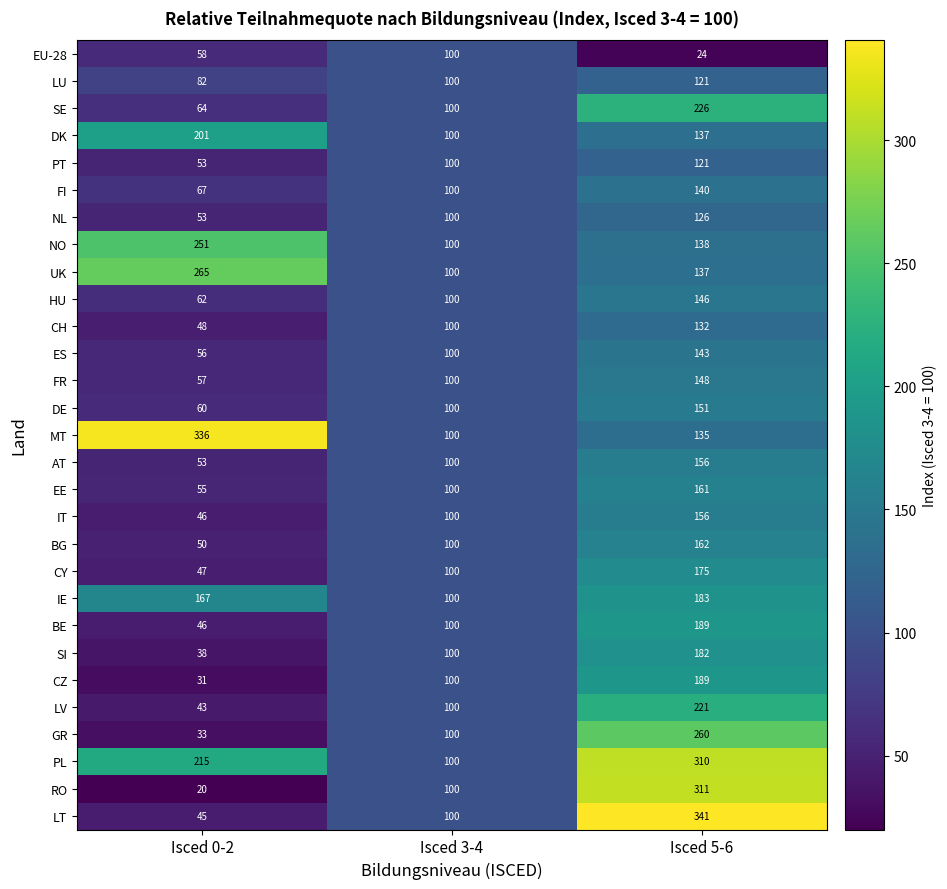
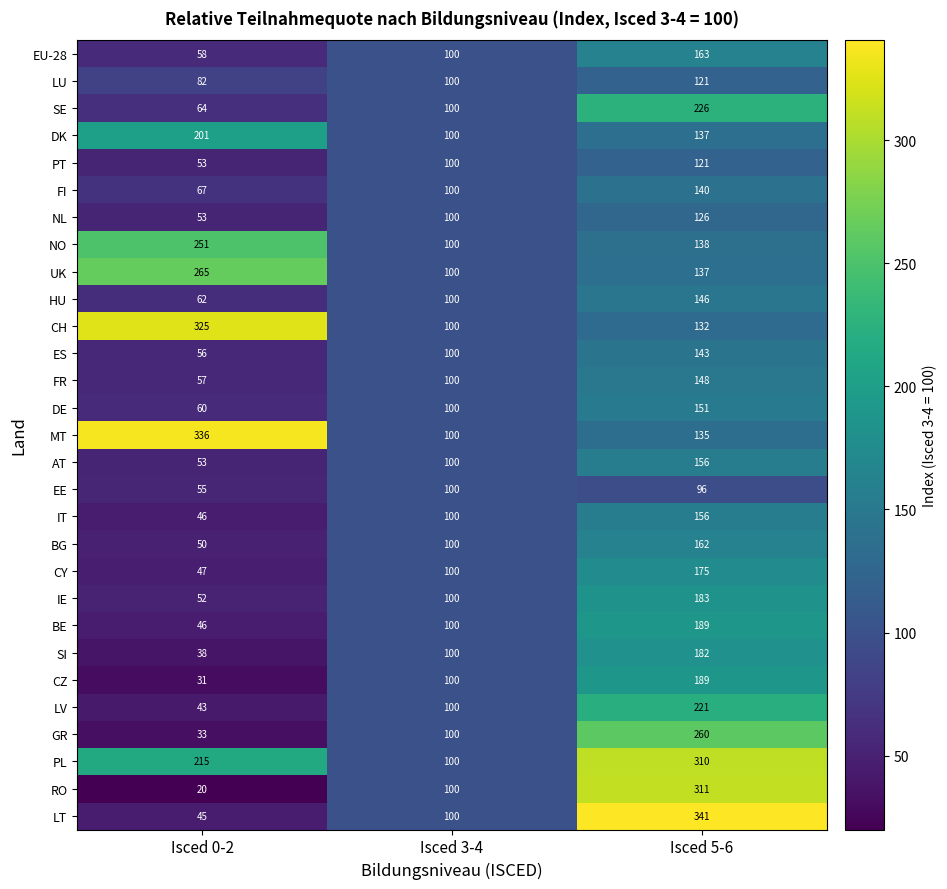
  {
    "EU-28": {
      "Isced 0-2": 58,
      "Isced 3-4": 100,
-     "Isced 5-6": 24
+     "Isced 5-6": 163
    },
    "LU": {
      "Isced 0-2": 82,
      "Isced 3-4": 100,
      "Isced 5-6": 121
    },
    "SE": {
      "Isced 0-2": 64,
      "Isced 3-4": 100,
      "Isced 5-6": 226
    },
    "DK": {
      "Isced 0-2": 201,
      "Isced 3-4": 100,
      "Isced 5-6": 137
    },
    "PT": {
      "Isced 0-2": 53,
      "Isced 3-4": 100,
      "Isced 5-6": 121
    },
    "FI": {
      "Isced 0-2": 67,
      "Isced 3-4": 100,
      "Isced 5-6": 140
    },
    "NL": {
      "Isced 0-2": 53,
      "Isced 3-4": 100,
      "Isced 5-6": 126
    },
    "NO": {
      "Isced 0-2": 251,
      "Isced 3-4": 100,
      "Isced 5-6": 138
    },
    "UK": {
      "Isced 0-2": 265,
      "Isced 3-4": 100,
      "Isced 5-6": 137
    },
    "HU": {
      "Isced 0-2": 62,
      "Isced 3-4": 100,
      "Isced 5-6": 146
    },
    "CH": {
-     "Isced 0-2": 48,
+     "Isced 0-2": 325,
      "Isced 3-4": 100,
      "Isced 5-6": 132
    },
    "ES": {
      "Isced 0-2": 56,
      "Isced 3-4": 100,
      "Isced 5-6": 143
    },
    "FR": {
      "Isced 0-2": 57,
      "Isced 3-4": 100,
      "Isced 5-6": 148
    },
    "DE": {
      "Isced 0-2": 60,
      "Isced 3-4": 100,
      "Isced 5-6": 151
    },
    "MT": {
      "Isced 0-2": 336,
      "Isced 3-4": 100,
      "Isced 5-6": 135
    },
    "AT": {
      "Isced 0-2": 53,
      "Isced 3-4": 100,
      "Isced 5-6": 156
    },
    "EE": {
      "Isced 0-2": 55,
      "Isced 3-4": 100,
-     "Isced 5-6": 161
+     "Isced 5-6": 96
    },
    "IT": {
      "Isced 0-2": 46,
      "Isced 3-4": 100,
      "Isced 5-6": 156
    },
    "BG": {
      "Isced 0-2": 50,
      "Isced 3-4": 100,
      "Isced 5-6": 162
    },
    "CY": {
      "Isced 0-2": 47,
      "Isced 3-4": 100,
      "Isced 5-6": 175
    },
    "IE": {
-     "Isced 0-2": 167,
+     "Isced 0-2": 52,
      "Isced 3-4": 100,
      "Isced 5-6": 183
    },
    "BE": {
      "Isced 0-2": 46,
      "Isced 3-4": 100,
      "Isced 5-6": 189
    },
    "SI": {
      "Isced 0-2": 38,
      "Isced 3-4": 100,
      "Isced 5-6": 182
    },
    "CZ": {
      "Isced 0-2": 31,
      "Isced 3-4": 100,
      "Isced 5-6": 189
    },
    "LV": {
      "Isced 0-2": 43,
      "Isced 3-4": 100,
      "Isced 5-6": 221
    },
    "GR": {
      "Isced 0-2": 33,
      "Isced 3-4": 100,
      "Isced 5-6": 260
    },
    "PL": {
      "Isced 0-2": 215,
      "Isced 3-4": 100,
      "Isced 5-6": 310
    },
    "RO": {
      "Isced 0-2": 20,
      "Isced 3-4": 100,
      "Isced 5-6": 311
    },
    "LT": {
      "Isced 0-2": 45,
      "Isced 3-4": 100,
      "Isced 5-6": 341
    }
  }
